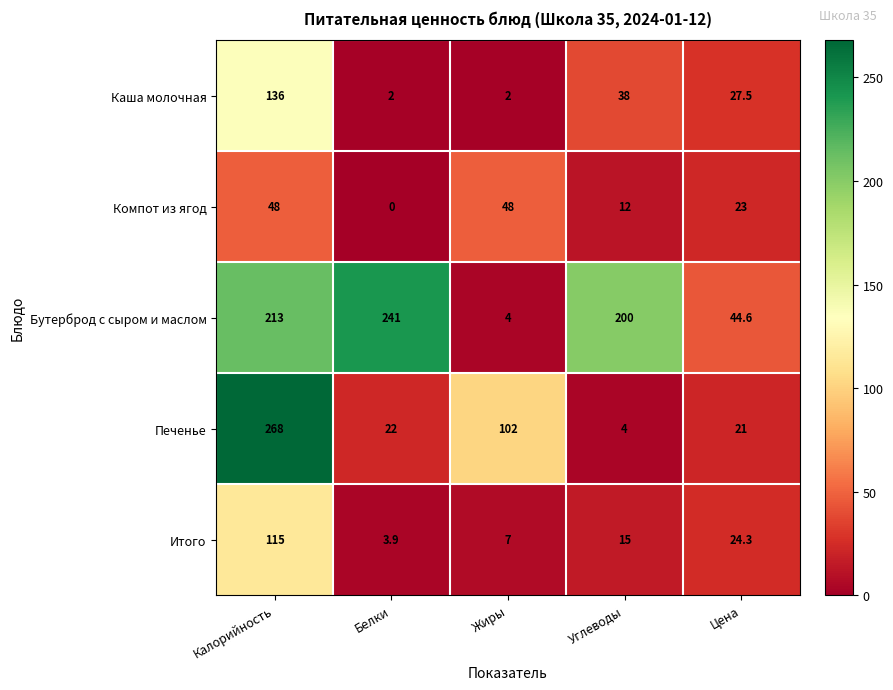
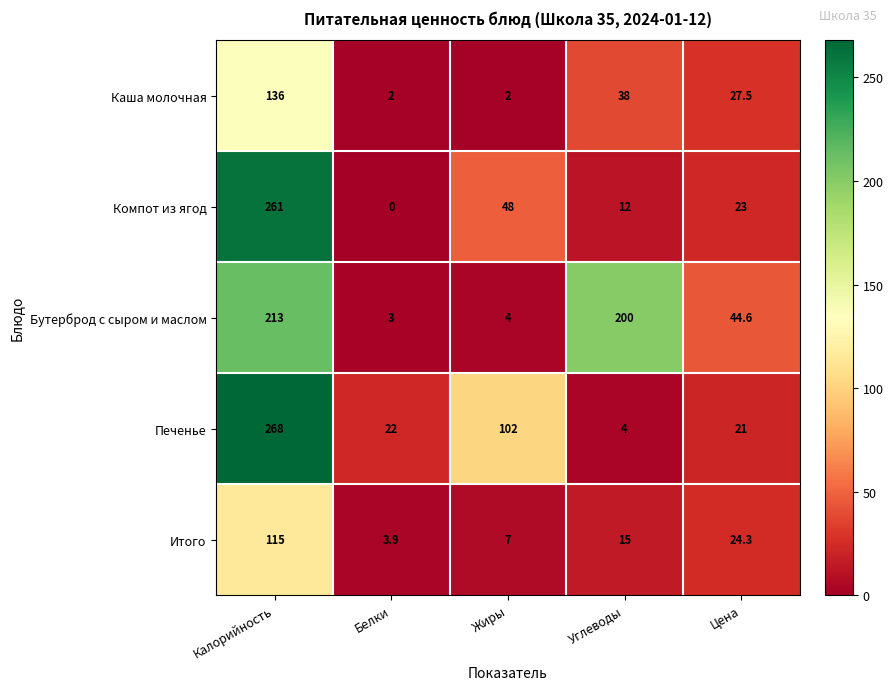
  {
    "Каша молочная": {
      "Калорийность": 136,
      "Белки": 2,
      "Жиры": 2,
      "Углеводы": 38,
      "Цена": 27.5
    },
    "Компот из ягод": {
-     "Калорийность": 48,
+     "Калорийность": 261,
      "Белки": 0,
      "Жиры": 48,
      "Углеводы": 12,
      "Цена": 23
    },
    "Бутерброд с сыром и маслом": {
      "Калорийность": 213,
-     "Белки": 241,
+     "Белки": 3,
      "Жиры": 4,
      "Углеводы": 200,
      "Цена": 44.6
    },
    "Печенье": {
      "Калорийность": 268,
      "Белки": 22,
      "Жиры": 102,
      "Углеводы": 4,
      "Цена": 21
    },
    "Итого": {
      "Калорийность": 115,
      "Белки": 3.9,
      "Жиры": 7,
      "Углеводы": 15,
      "Цена": 24.3
    }
  }
